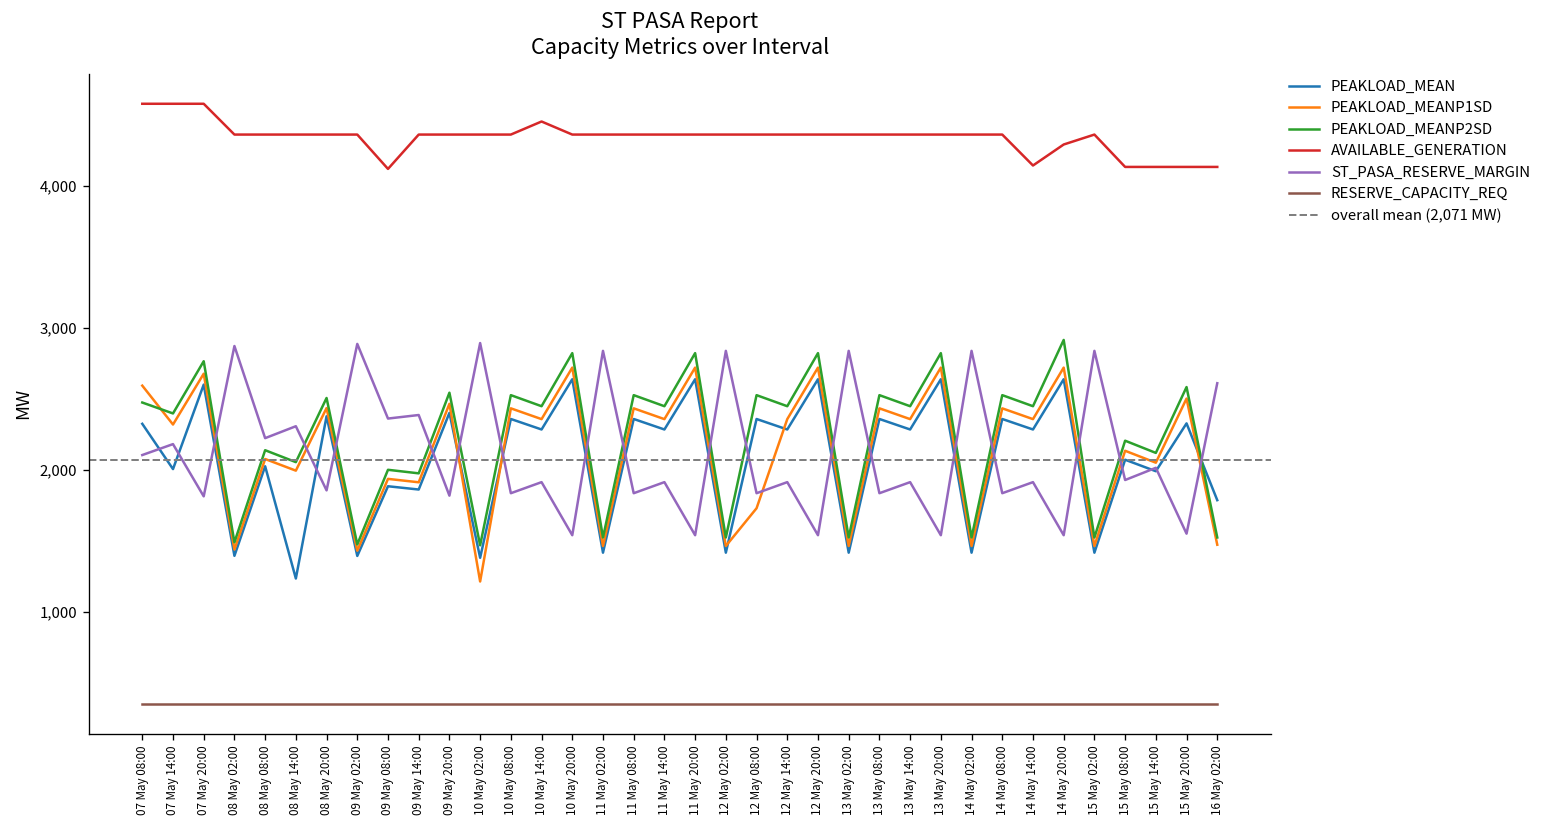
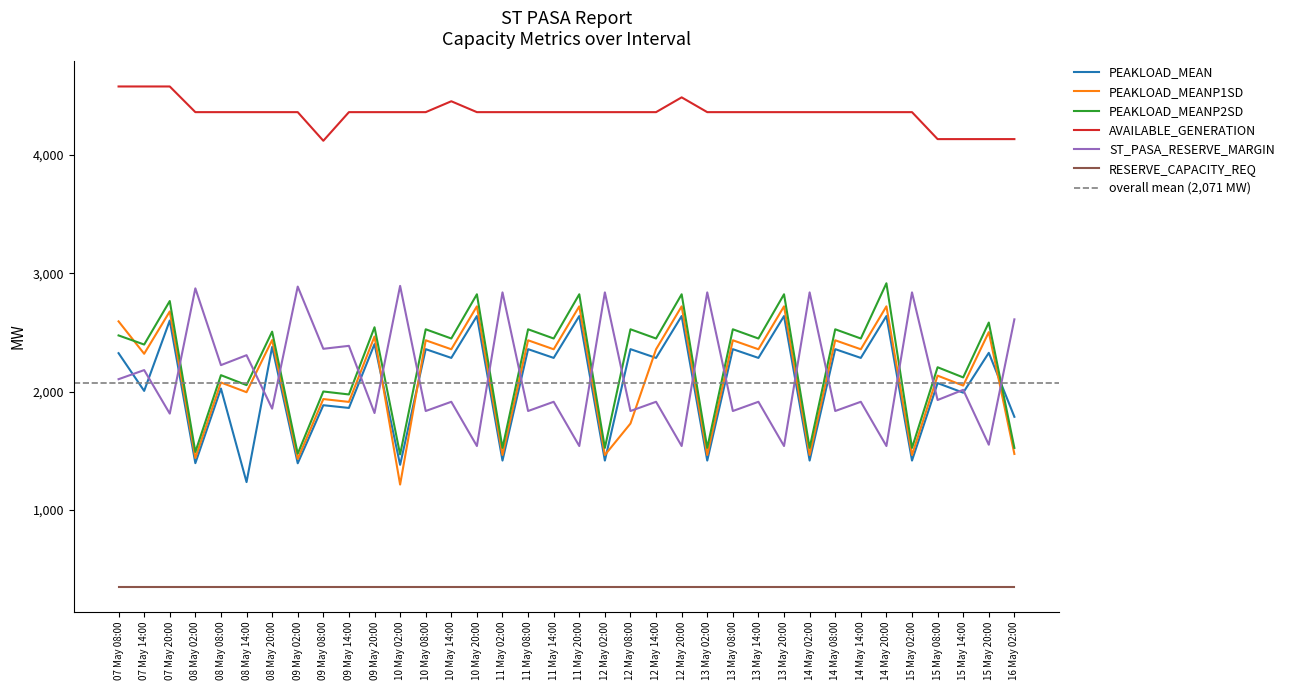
  {
    "AVAILABLE_GENERATION": {
      "07 May 08:00": "4,580",
      "07 May 14:00": "4,580",
      "07 May 20:00": "4,580",
      "08 May 02:00": "4,360",
      "08 May 08:00": "4,360",
      "08 May 14:00": "4,360",
      "08 May 20:00": "4,360",
      "09 May 02:00": "4,360",
      "09 May 08:00": "4,120",
      "09 May 14:00": "4,360",
      "09 May 20:00": "4,360",
      "10 May 02:00": "4,360",
      "10 May 08:00": "4,360",
      "10 May 14:00": "4,460",
      "10 May 20:00": "4,360",
      "11 May 02:00": "4,360",
      "11 May 08:00": "4,360",
      "11 May 14:00": "4,360",
      "11 May 20:00": "4,360",
      "12 May 02:00": "4,360",
      "12 May 08:00": "4,360",
      "12 May 14:00": "4,360",
-     "12 May 20:00": "4,360",
+     "12 May 20:00": "4,490",
      "13 May 02:00": "4,360",
      "13 May 08:00": "4,360",
      "13 May 14:00": "4,360",
      "13 May 20:00": "4,360",
      "14 May 02:00": "4,360",
      "14 May 08:00": "4,360",
-     "14 May 14:00": "4,150",
-     "14 May 20:00": "4,290",
+     "14 May 14:00": "4,360",
+     "14 May 20:00": "4,360",
      "15 May 02:00": "4,360",
      "15 May 08:00": "4,140",
      "15 May 14:00": "4,140",
      "15 May 20:00": "4,140",
      "16 May 02:00": "4,140"
    }
  }
